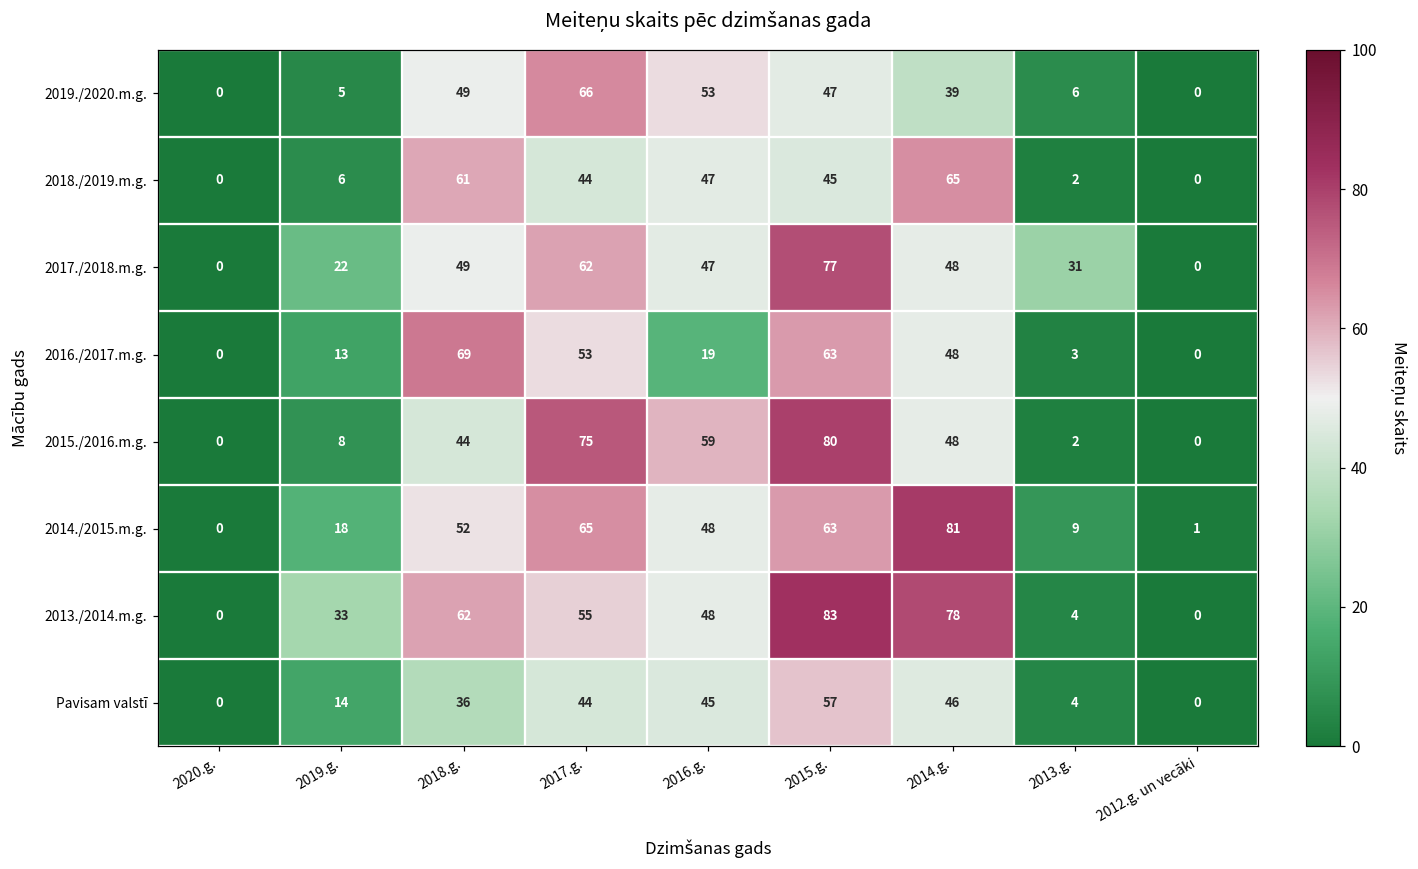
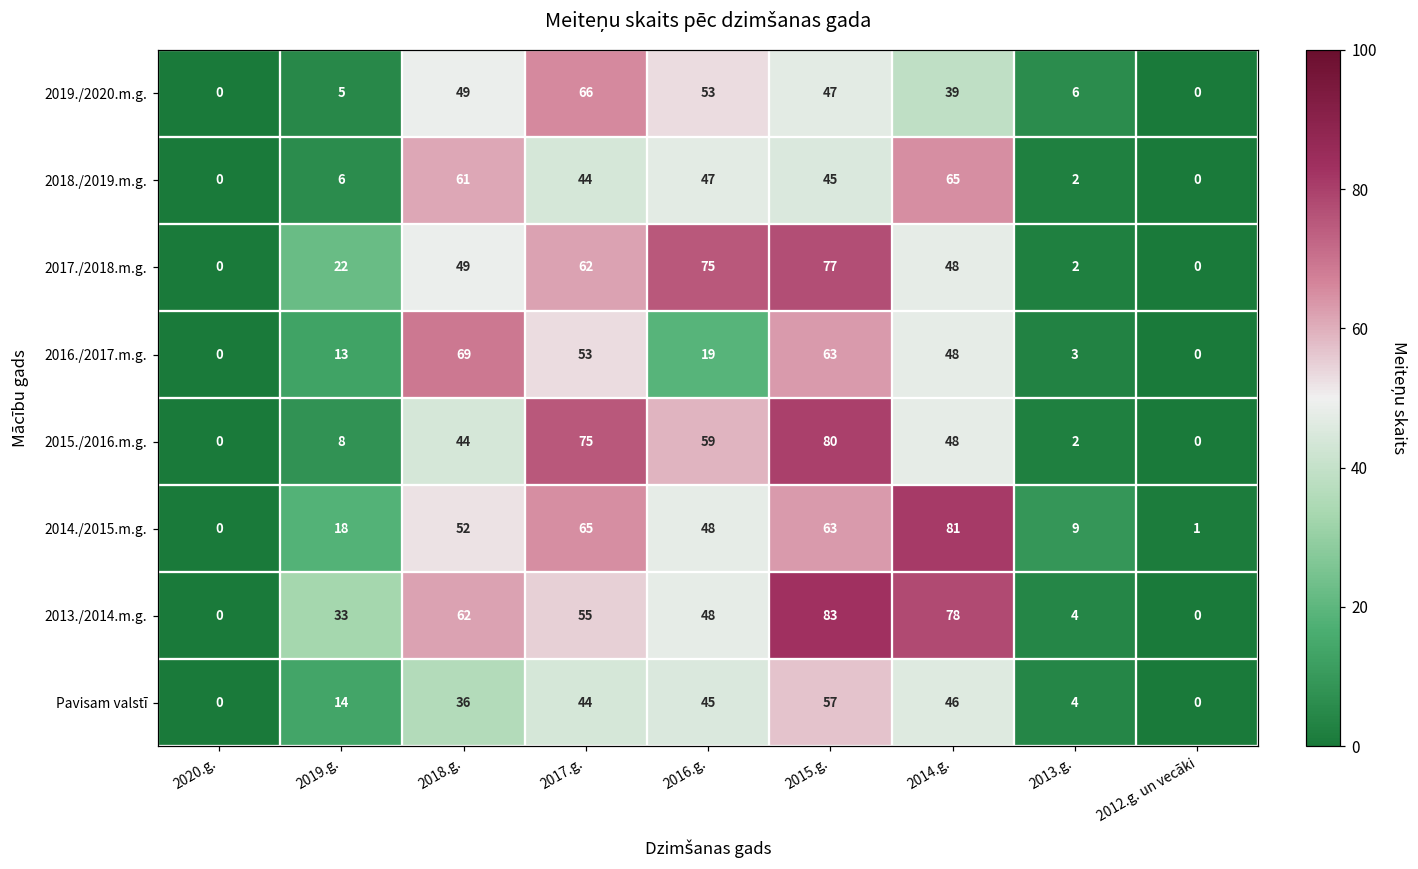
  {
    "2019./2020.m.g.": {
      "2020.g.": 0,
      "2019.g.": 5,
      "2018.g.": 49,
      "2017.g.": 66,
      "2016.g.": 53,
      "2015.g.": 47,
      "2014.g.": 39,
      "2013.g.": 6,
      "2012.g. un vecāki": 0
    },
    "2018./2019.m.g.": {
      "2020.g.": 0,
      "2019.g.": 6,
      "2018.g.": 61,
      "2017.g.": 44,
      "2016.g.": 47,
      "2015.g.": 45,
      "2014.g.": 65,
      "2013.g.": 2,
      "2012.g. un vecāki": 0
    },
    "2017./2018.m.g.": {
      "2020.g.": 0,
      "2019.g.": 22,
      "2018.g.": 49,
      "2017.g.": 62,
-     "2016.g.": 47,
+     "2016.g.": 75,
      "2015.g.": 77,
      "2014.g.": 48,
-     "2013.g.": 31,
+     "2013.g.": 2,
      "2012.g. un vecāki": 0
    },
    "2016./2017.m.g.": {
      "2020.g.": 0,
      "2019.g.": 13,
      "2018.g.": 69,
      "2017.g.": 53,
      "2016.g.": 19,
      "2015.g.": 63,
      "2014.g.": 48,
      "2013.g.": 3,
      "2012.g. un vecāki": 0
    },
    "2015./2016.m.g.": {
      "2020.g.": 0,
      "2019.g.": 8,
      "2018.g.": 44,
      "2017.g.": 75,
      "2016.g.": 59,
      "2015.g.": 80,
      "2014.g.": 48,
      "2013.g.": 2,
      "2012.g. un vecāki": 0
    },
    "2014./2015.m.g.": {
      "2020.g.": 0,
      "2019.g.": 18,
      "2018.g.": 52,
      "2017.g.": 65,
      "2016.g.": 48,
      "2015.g.": 63,
      "2014.g.": 81,
      "2013.g.": 9,
      "2012.g. un vecāki": 1
    },
    "2013./2014.m.g.": {
      "2020.g.": 0,
      "2019.g.": 33,
      "2018.g.": 62,
      "2017.g.": 55,
      "2016.g.": 48,
      "2015.g.": 83,
      "2014.g.": 78,
      "2013.g.": 4,
      "2012.g. un vecāki": 0
    },
    "Pavisam valstī": {
      "2020.g.": 0,
      "2019.g.": 14,
      "2018.g.": 36,
      "2017.g.": 44,
      "2016.g.": 45,
      "2015.g.": 57,
      "2014.g.": 46,
      "2013.g.": 4,
      "2012.g. un vecāki": 0
    }
  }
